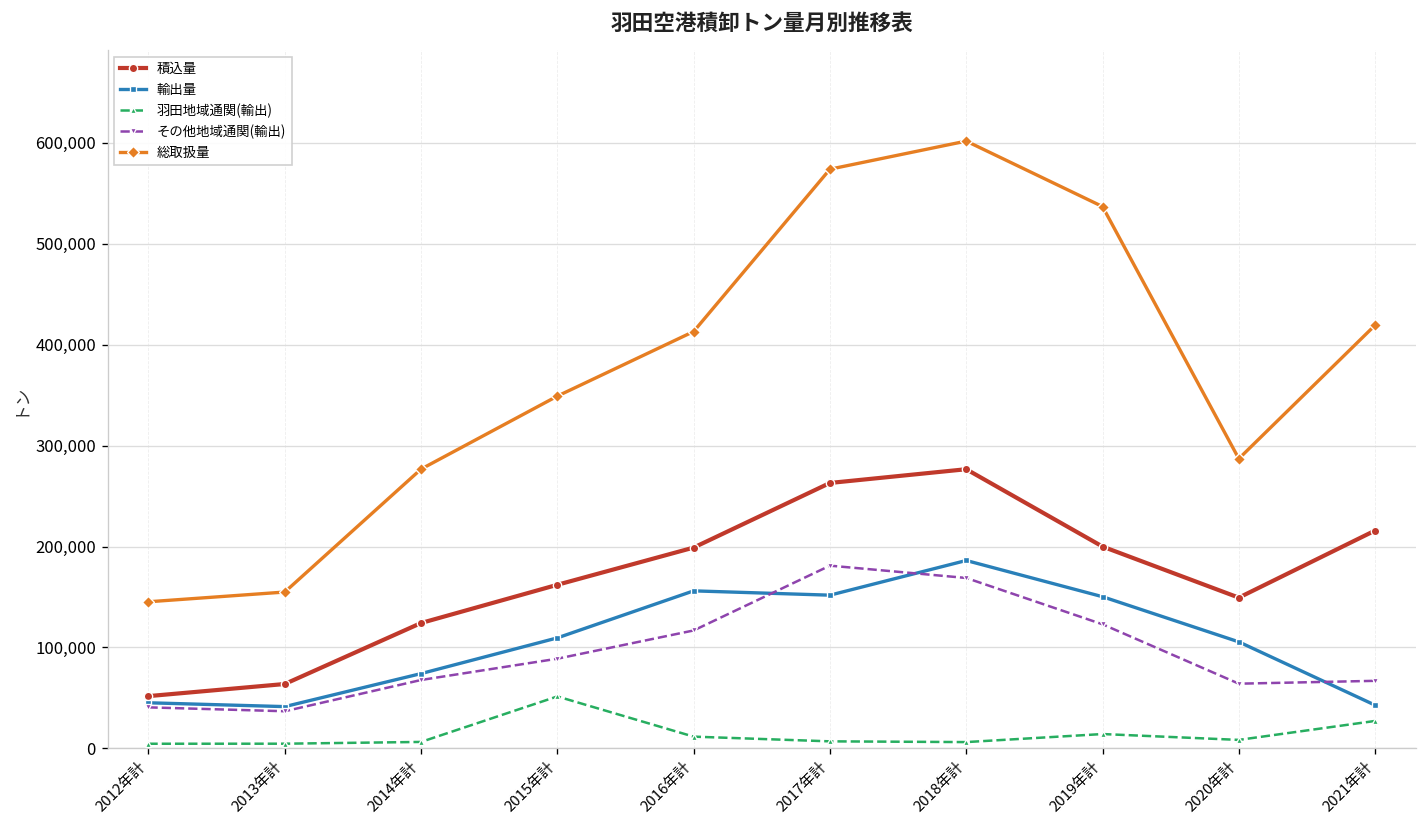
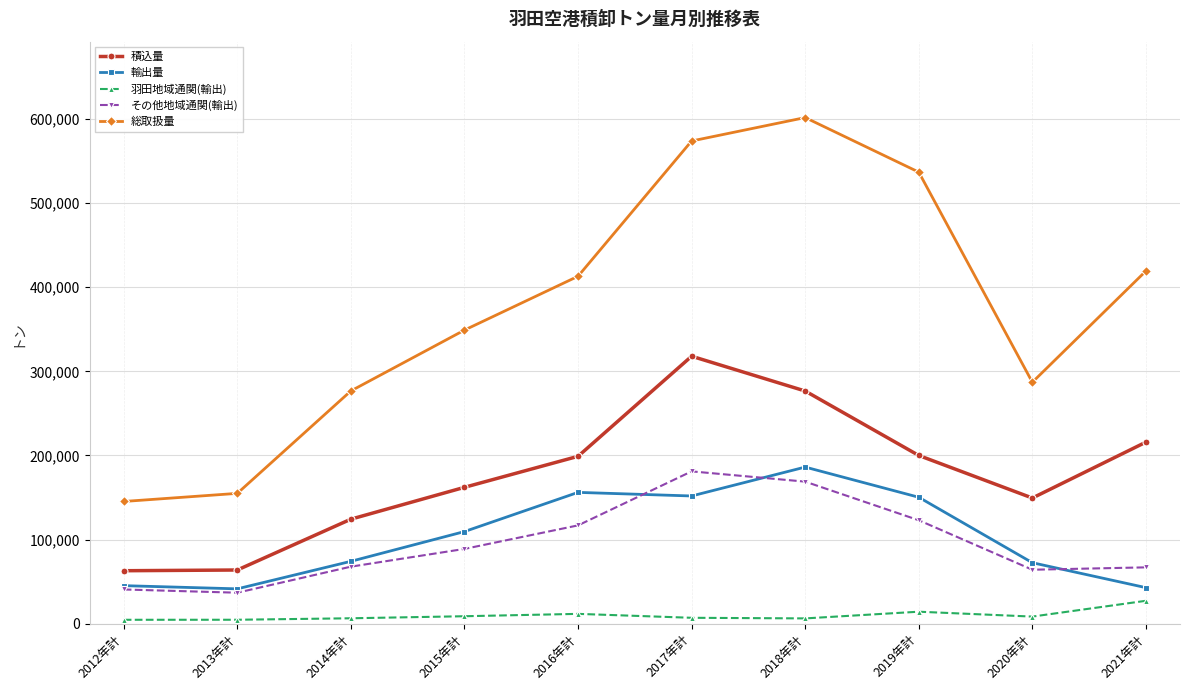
  {
    "積込量": {
-     "2012年計": "50,000",
+     "2012年計": "60,000",
      "2013年計": "60,000",
      "2014年計": "120,000",
      "2015年計": "160,000",
      "2016年計": "200,000",
-     "2017年計": "260,000",
+     "2017年計": "320,000",
      "2018年計": "280,000",
      "2019年計": "200,000",
      "2020年計": "150,000",
      "2021年計": "220,000"
    },
    "輸出量": {
      "2012年計": "50,000",
      "2013年計": "40,000",
      "2014年計": "70,000",
      "2015年計": "110,000",
      "2016年計": "160,000",
      "2017年計": "150,000",
      "2018年計": "190,000",
      "2019年計": "150,000",
-     "2020年計": "110,000",
+     "2020年計": "70,000",
      "2021年計": "40,000"
    },
    "羽田地域通関(輸出)": {
      "2012年計": "0",
      "2013年計": "0",
      "2014年計": "10,000",
-     "2015年計": "50,000",
+     "2015年計": "10,000",
      "2016年計": "10,000",
      "2017年計": "10,000",
      "2018年計": "10,000",
      "2019年計": "10,000",
      "2020年計": "10,000",
      "2021年計": "30,000"
    },
    "その他地域通関(輸出)": {
      "2012年計": "40,000",
      "2013年計": "40,000",
      "2014年計": "70,000",
      "2015年計": "90,000",
      "2016年計": "120,000",
      "2017年計": "180,000",
      "2018年計": "170,000",
      "2019年計": "120,000",
      "2020年計": "60,000",
      "2021年計": "70,000"
    },
    "総取扱量": {
      "2012年計": "150,000",
      "2013年計": "150,000",
      "2014年計": "280,000",
      "2015年計": "350,000",
      "2016年計": "410,000",
      "2017年計": "570,000",
      "2018年計": "600,000",
      "2019年計": "540,000",
      "2020年計": "290,000",
      "2021年計": "420,000"
    }
  }
